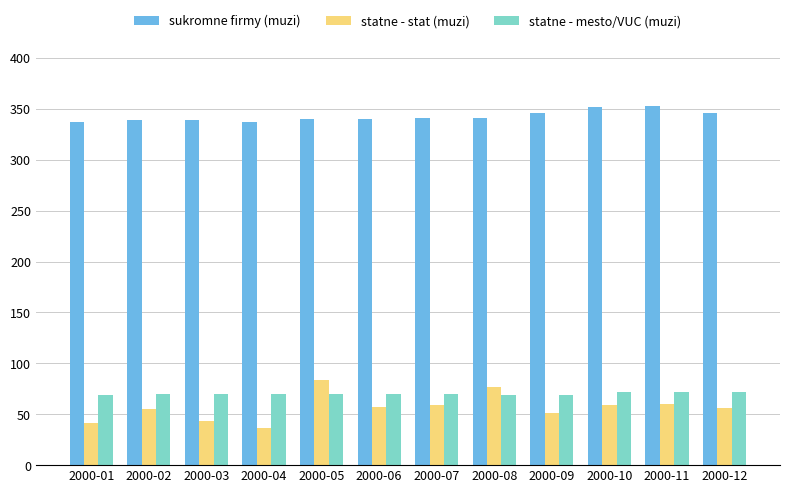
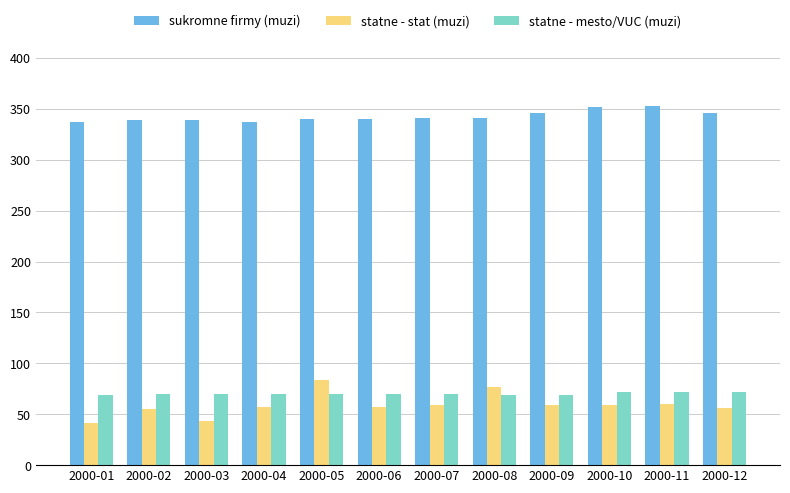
  {
    "statne - stat (muzi)": {
      "2000-01": 41,
      "2000-02": 55,
      "2000-03": 43,
-     "2000-04": 36,
+     "2000-04": 57,
      "2000-05": 84,
      "2000-06": 57,
      "2000-07": 59,
      "2000-08": 77,
-     "2000-09": 51,
+     "2000-09": 59,
      "2000-10": 59,
      "2000-11": 60,
      "2000-12": 56
    }
  }
